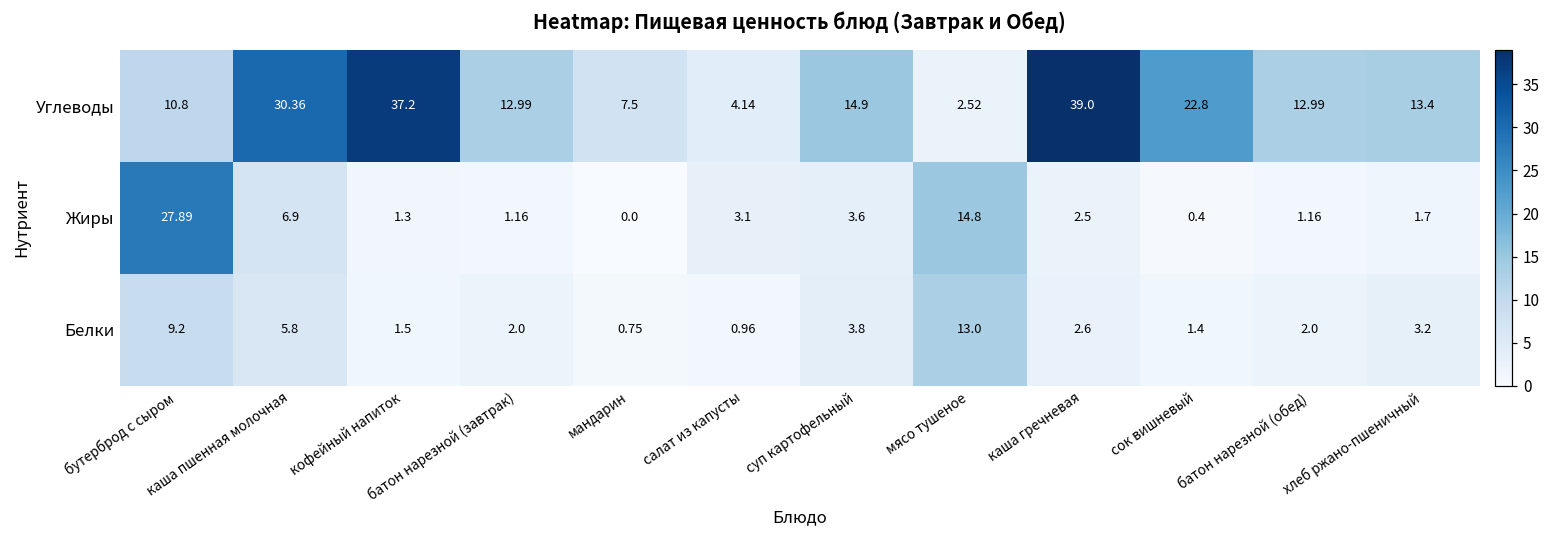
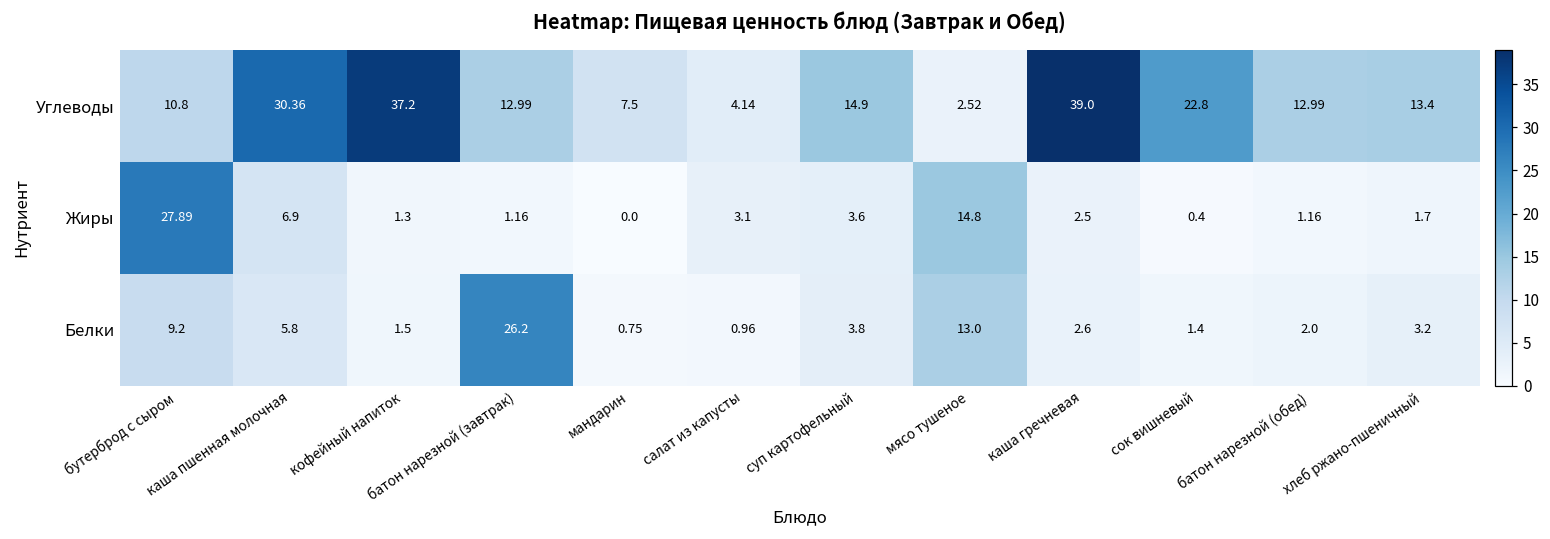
  {
    "Углеводы": {
      "бутерброд с сыром": 10.8,
      "каша пшенная молочная": 30.36,
      "кофейный напиток": 37.2,
      "батон нарезной (завтрак)": 12.99,
      "мандарин": 7.5,
      "салат из капусты": 4.14,
      "суп картофельный": 14.9,
      "мясо тушеное": 2.52,
      "каша гречневая": 39.0,
      "сок вишневый": 22.8,
      "батон нарезной (обед)": 12.99,
      "хлеб ржано-пшеничный": 13.4
    },
    "Жиры": {
      "бутерброд с сыром": 27.89,
      "каша пшенная молочная": 6.9,
      "кофейный напиток": 1.3,
      "батон нарезной (завтрак)": 1.16,
      "мандарин": 0.0,
      "салат из капусты": 3.1,
      "суп картофельный": 3.6,
      "мясо тушеное": 14.8,
      "каша гречневая": 2.5,
      "сок вишневый": 0.4,
      "батон нарезной (обед)": 1.16,
      "хлеб ржано-пшеничный": 1.7
    },
    "Белки": {
      "бутерброд с сыром": 9.2,
      "каша пшенная молочная": 5.8,
      "кофейный напиток": 1.5,
-     "батон нарезной (завтрак)": 2.0,
+     "батон нарезной (завтрак)": 26.2,
      "мандарин": 0.75,
      "салат из капусты": 0.96,
      "суп картофельный": 3.8,
      "мясо тушеное": 13.0,
      "каша гречневая": 2.6,
      "сок вишневый": 1.4,
      "батон нарезной (обед)": 2.0,
      "хлеб ржано-пшеничный": 3.2
    }
  }
